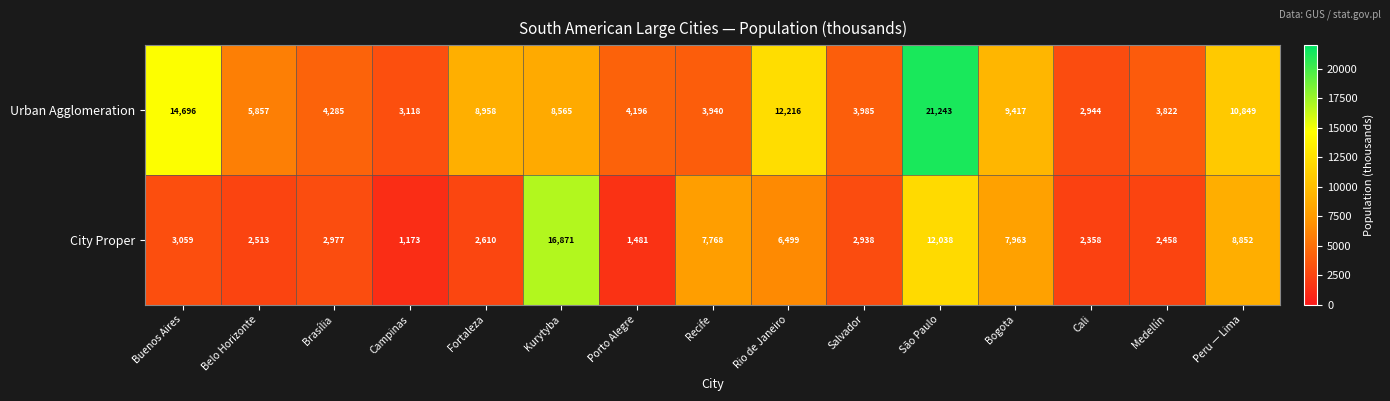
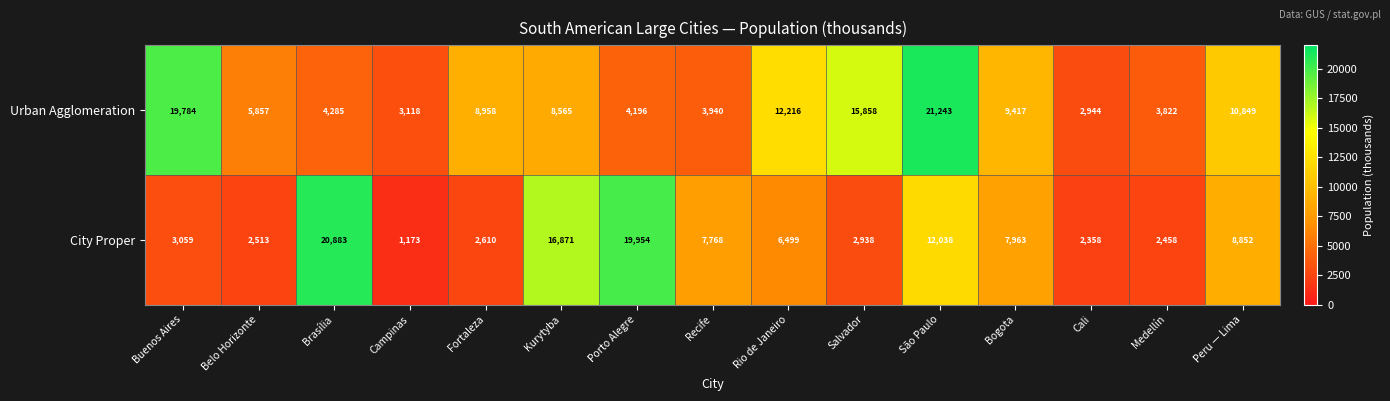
  {
    "Urban Agglomeration": {
-     "Buenos Aires": "14,696",
+     "Buenos Aires": "19,784",
      "Belo Horizonte": "5,857",
      "Brasília": "4,285",
      "Campinas": "3,118",
      "Fortaleza": "8,958",
      "Kurytyba": "8,565",
      "Porto Alegre": "4,196",
      "Recife": "3,940",
      "Rio de Janeiro": "12,216",
-     "Salvador": "3,985",
+     "Salvador": "15,858",
      "São Paulo": "21,243",
      "Bogota": "9,417",
      "Cali": "2,944",
      "Medellín": "3,822",
      "Peru — Lima": "10,849"
    },
    "City Proper": {
      "Buenos Aires": "3,059",
      "Belo Horizonte": "2,513",
-     "Brasília": "2,977",
+     "Brasília": "20,883",
      "Campinas": "1,173",
      "Fortaleza": "2,610",
      "Kurytyba": "16,871",
-     "Porto Alegre": "1,481",
+     "Porto Alegre": "19,954",
      "Recife": "7,768",
      "Rio de Janeiro": "6,499",
      "Salvador": "2,938",
      "São Paulo": "12,038",
      "Bogota": "7,963",
      "Cali": "2,358",
      "Medellín": "2,458",
      "Peru — Lima": "8,852"
    }
  }
